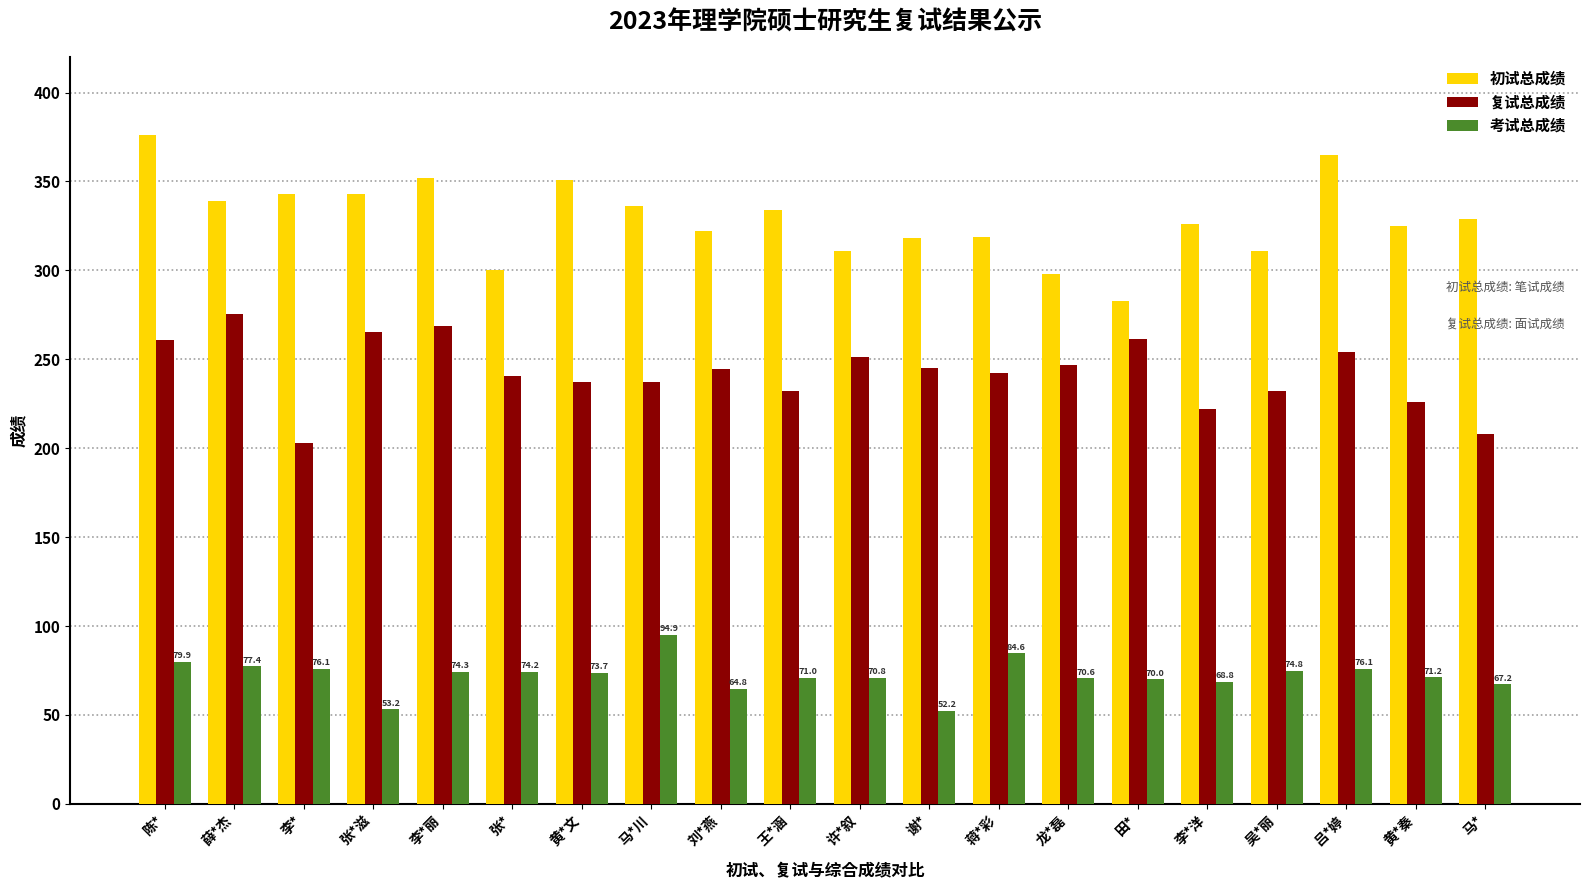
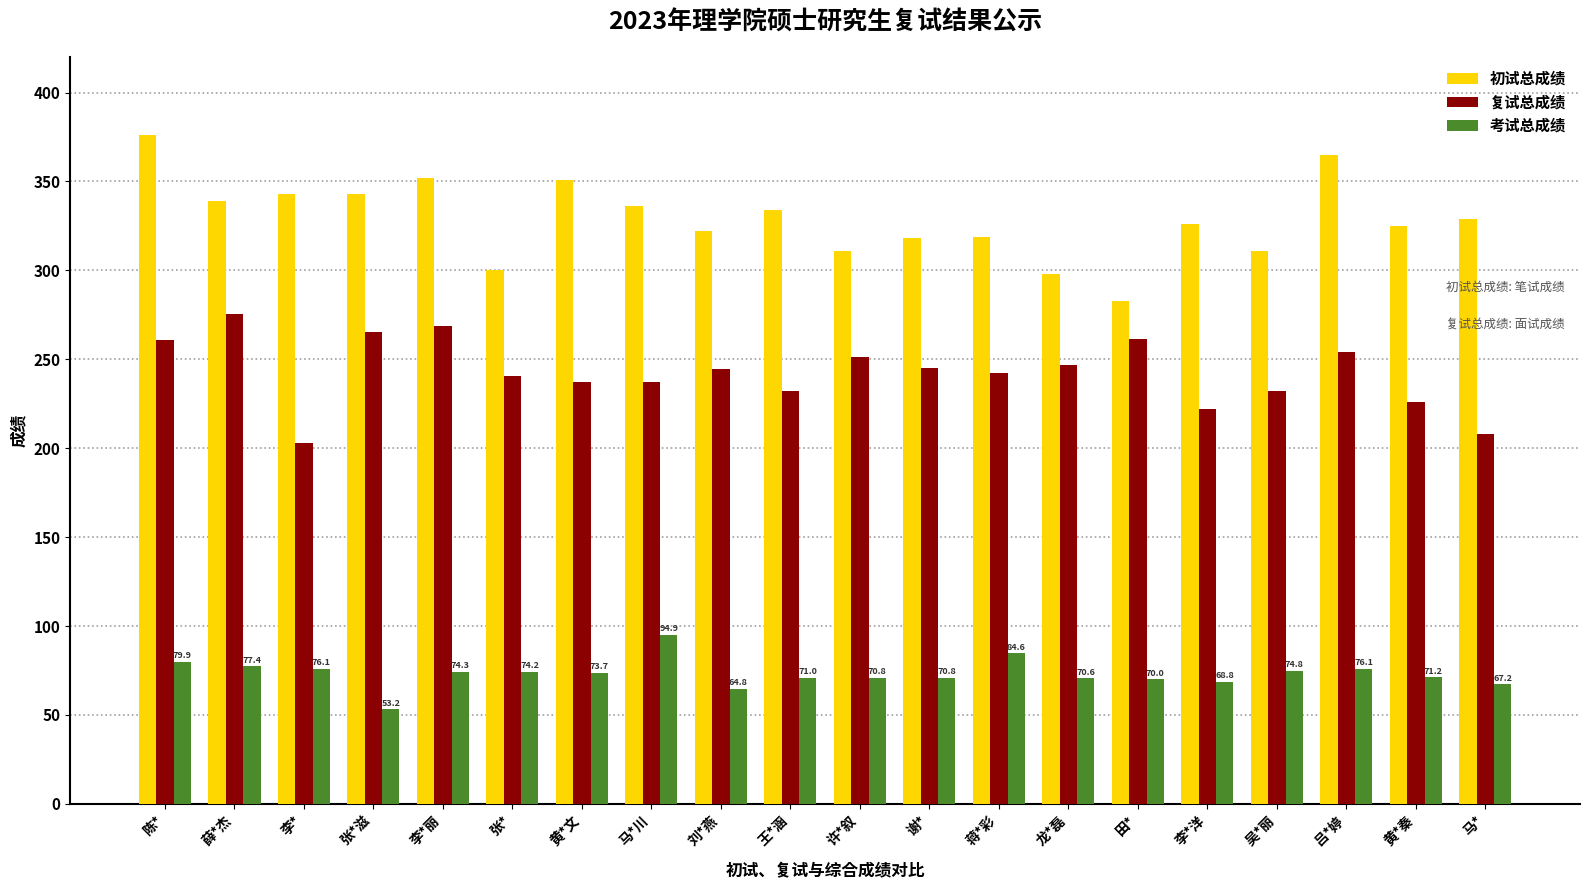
  {
    "初试总成绩": {
      "陈*": 376,
      "薛*杰": 339,
      "李*": 343,
      "张*滋": 343,
      "李*丽": 352,
      "张*": 300,
      "黄*文": 351,
      "马*川": 336,
      "刘*燕": 322,
      "王*涵": 334,
      "许*叙": 311,
      "谢*": 318,
      "蒋*彩": 319,
      "龙*磊": 298,
      "田*": 283,
      "李*洋": 326,
      "吴*丽": 311,
      "吕*婷": 365,
      "黄*秦": 325,
      "马*": 329
    },
    "复试总成绩": {
      "陈*": 261,
      "薛*杰": 275,
      "李*": 203,
      "张*滋": 265,
      "李*丽": 269,
      "张*": 241,
      "黄*文": 237,
      "马*川": 237,
      "刘*燕": 245,
      "王*涵": 232,
      "许*叙": 251,
      "谢*": 245,
      "蒋*彩": 242,
      "龙*磊": 247,
      "田*": 261,
      "李*洋": 222,
      "吴*丽": 232,
      "吕*婷": 254,
      "黄*秦": 226,
      "马*": 208
    },
    "考试总成绩": {
      "陈*": 79.9,
      "薛*杰": 77.4,
      "李*": 76.1,
      "张*滋": 53.2,
      "李*丽": 74.3,
      "张*": 74.2,
      "黄*文": 73.7,
      "马*川": 94.9,
      "刘*燕": 64.8,
      "王*涵": 71.0,
      "许*叙": 70.8,
-     "谢*": 52.2,
+     "谢*": 70.8,
      "蒋*彩": 84.6,
      "龙*磊": 70.6,
      "田*": 70.0,
      "李*洋": 68.8,
      "吴*丽": 74.8,
      "吕*婷": 76.1,
      "黄*秦": 71.2,
      "马*": 67.2
    }
  }
